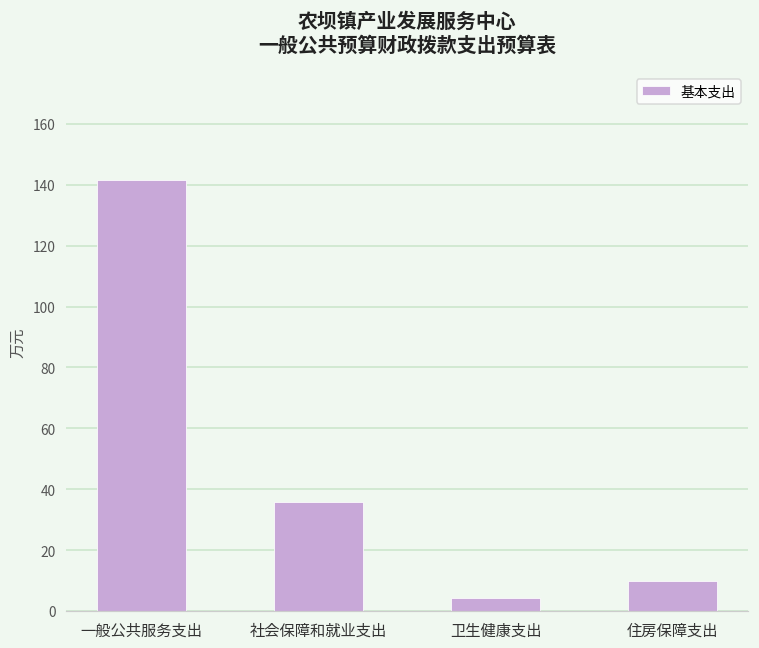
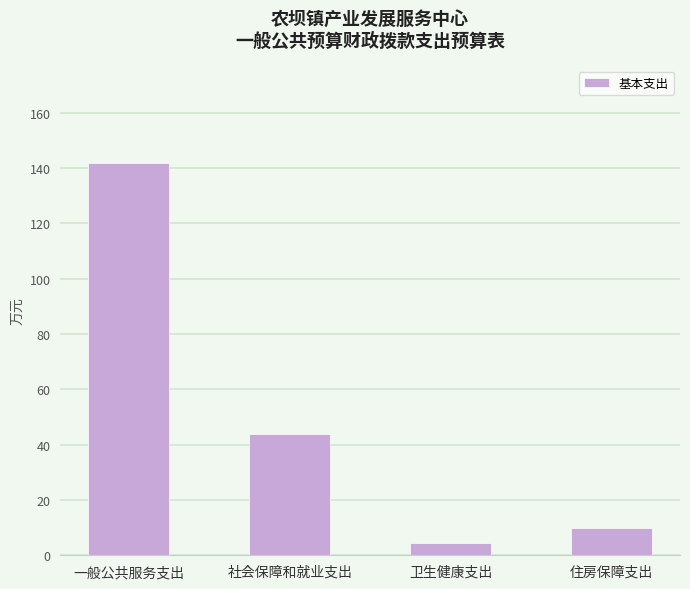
  {
    "一般公共服务支出": 142,
-   "社会保障和就业支出": 36,
+   "社会保障和就业支出": 44,
    "卫生健康支出": 4,
    "住房保障支出": 10
  }
